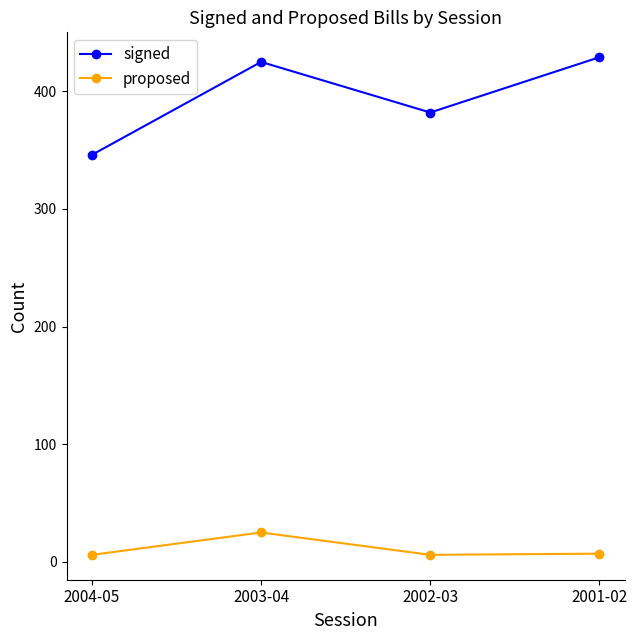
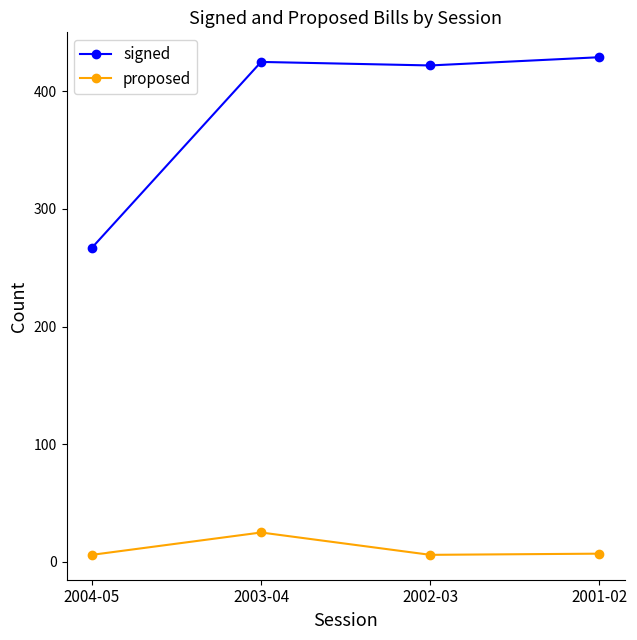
  {
    "signed": {
-     "2004-05": 346,
+     "2004-05": 267,
      "2003-04": 425,
-     "2002-03": 382,
+     "2002-03": 422,
      "2001-02": 429
    },
    "proposed": {
      "2004-05": 6,
      "2003-04": 25,
      "2002-03": 6,
      "2001-02": 7
    }
  }
